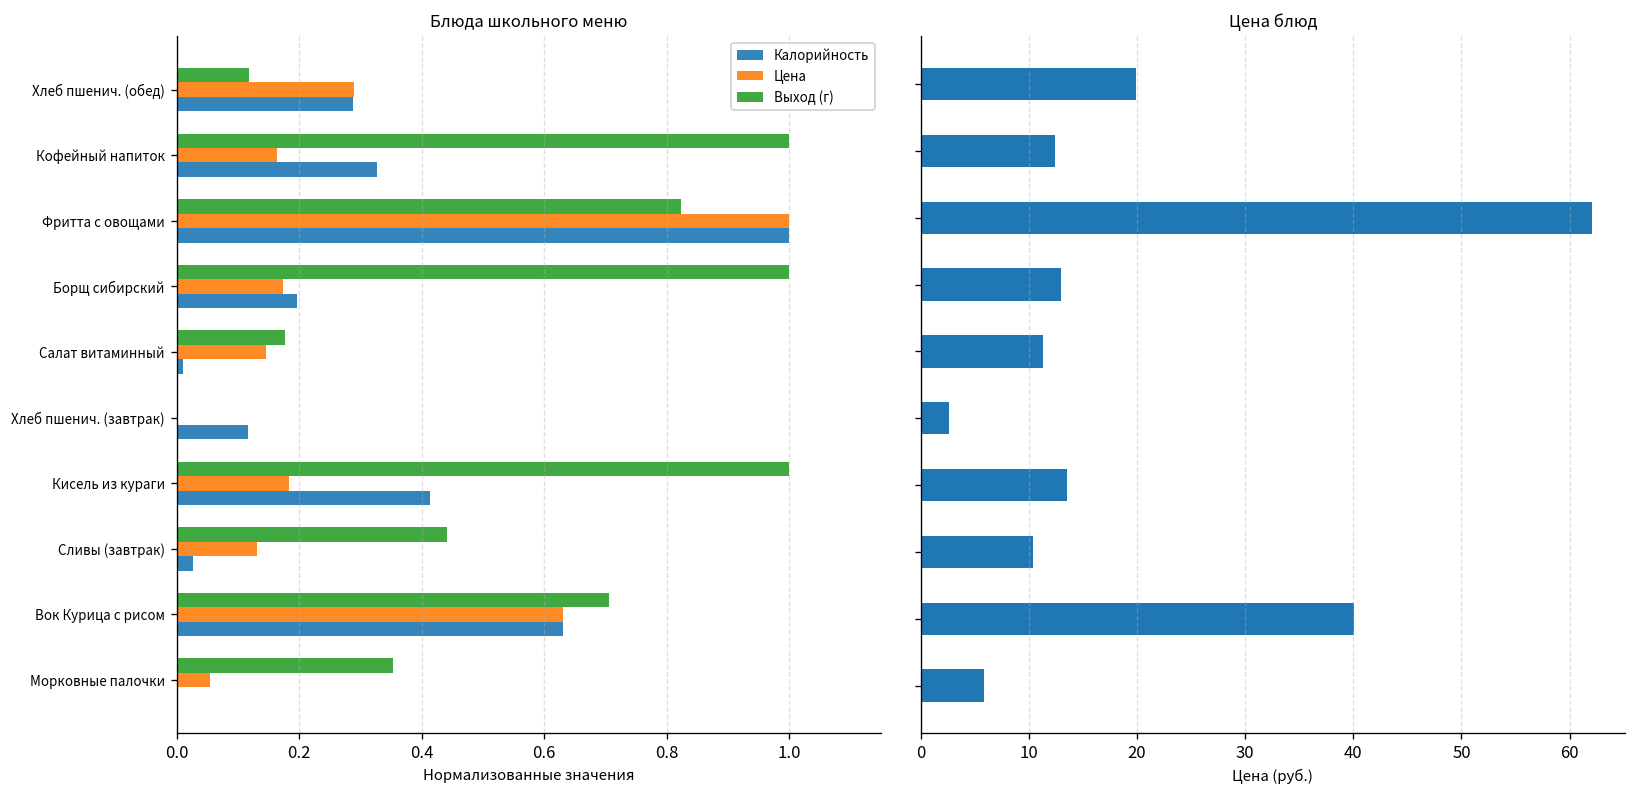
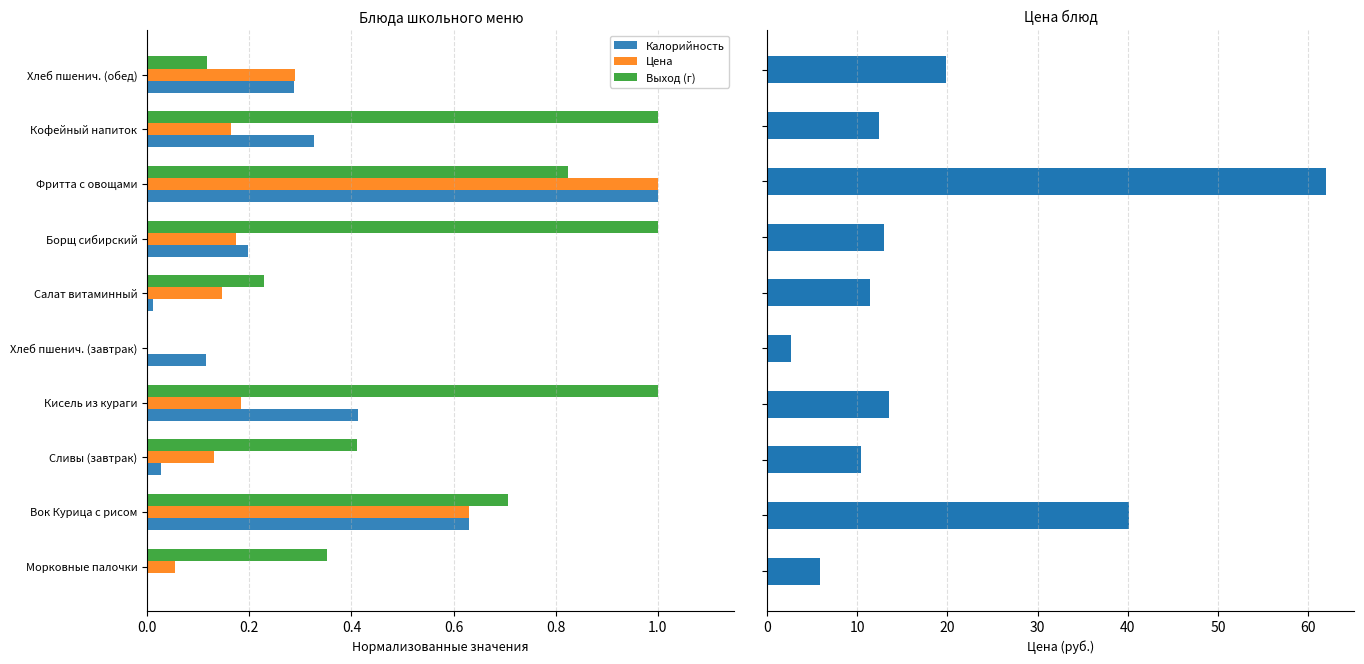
  {
    "Блюда школьного меню": {
      "Калорийность": {
        "Хлеб пшенич. (обед)": 0.29,
        "Кофейный напиток": 0.33,
        "Фритта с овощами": 1.00,
        "Борщ сибирский": 0.20,
        "Салат витаминный": 0.01,
        "Хлеб пшенич. (завтрак)": 0.12,
        "Кисель из кураги": 0.41,
        "Сливы (завтрак)": 0.03,
        "Вок Курица с рисом": 0.63,
        "Морковные палочки": 0.00
      },
      "Цена": {
        "Хлеб пшенич. (обед)": 0.29,
        "Кофейный напиток": 0.16,
        "Фритта с овощами": 1.00,
        "Борщ сибирский": 0.17,
        "Салат витаминный": 0.15,
        "Хлеб пшенич. (завтрак)": 0.00,
        "Кисель из кураги": 0.18,
        "Сливы (завтрак)": 0.13,
        "Вок Курица с рисом": 0.63,
        "Морковные палочки": 0.05
      },
      "Выход (г)": {
        "Хлеб пшенич. (обед)": 0.12,
        "Кофейный напиток": 1.00,
        "Фритта с овощами": 0.82,
        "Борщ сибирский": 1.00,
-       "Салат витаминный": 0.18,
+       "Салат витаминный": 0.23,
        "Хлеб пшенич. (завтрак)": 0.00,
        "Кисель из кураги": 1.00,
-       "Сливы (завтрак)": 0.44,
+       "Сливы (завтрак)": 0.41,
        "Вок Курица с рисом": 0.71,
        "Морковные палочки": 0.35
      }
    }
  }
